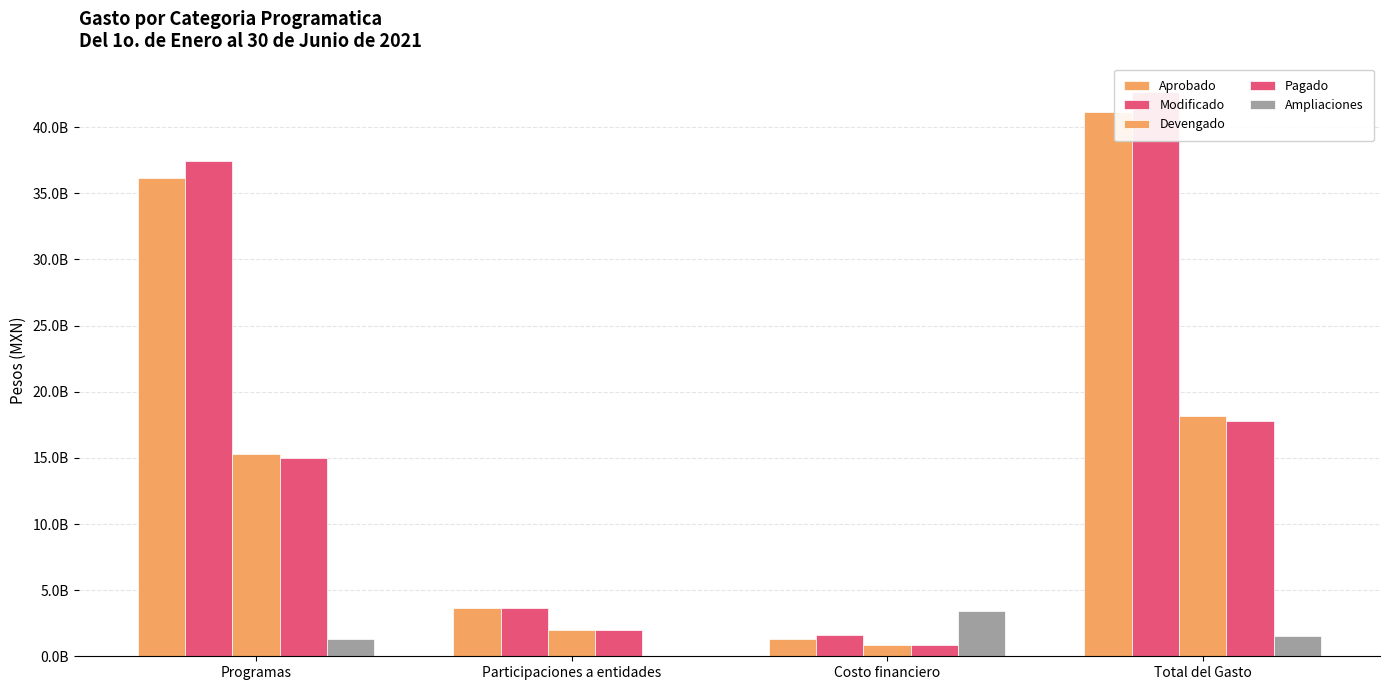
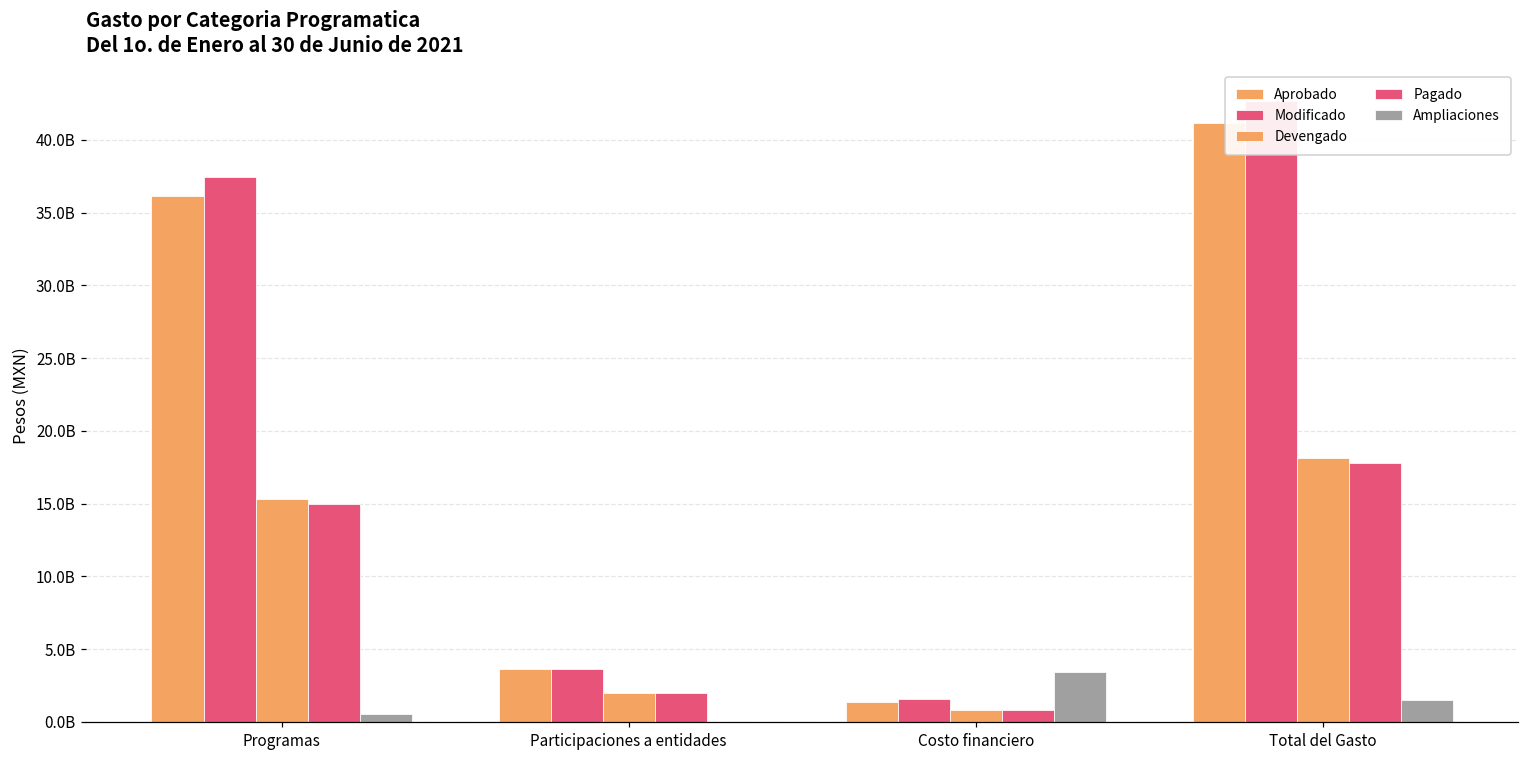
  {
    "Ampliaciones": {
-     "Programas": 1300000000,
+     "Programas": 500000000,
      "Participaciones a entidades": 0,
      "Costo financiero": 3400000000,
      "Total del Gasto": 1500000000
    }
  }
